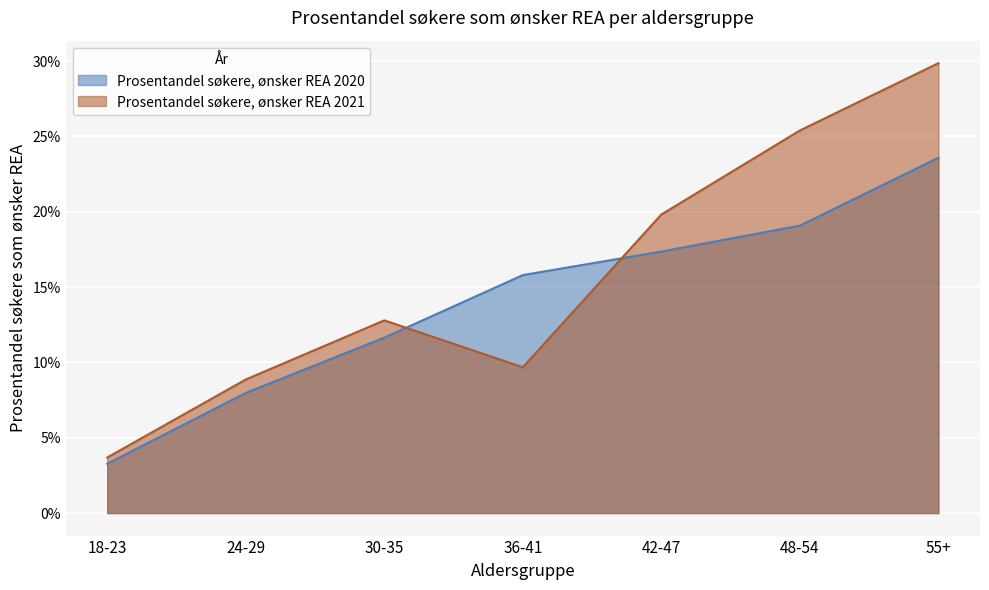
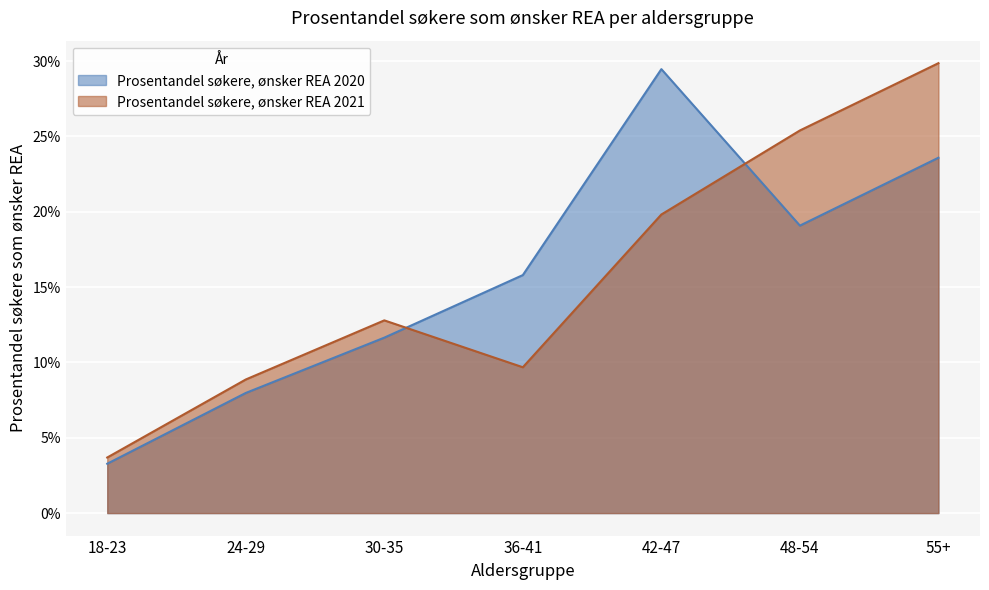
  {
    "Prosentandel søkere, ønsker REA 2020": {
      "18-23": "3.3%",
      "24-29": "8.0%",
      "30-35": "11.6%",
      "36-41": "15.8%",
-     "42-47": "17.4%",
+     "42-47": "29.5%",
      "48-54": "19.1%",
      "55+": "23.6%"
    },
    "Prosentandel søkere, ønsker REA 2021": {
      "18-23": "3.7%",
      "24-29": "8.9%",
      "30-35": "12.8%",
      "36-41": "9.7%",
      "42-47": "19.8%",
      "48-54": "25.4%",
      "55+": "29.9%"
    }
  }
